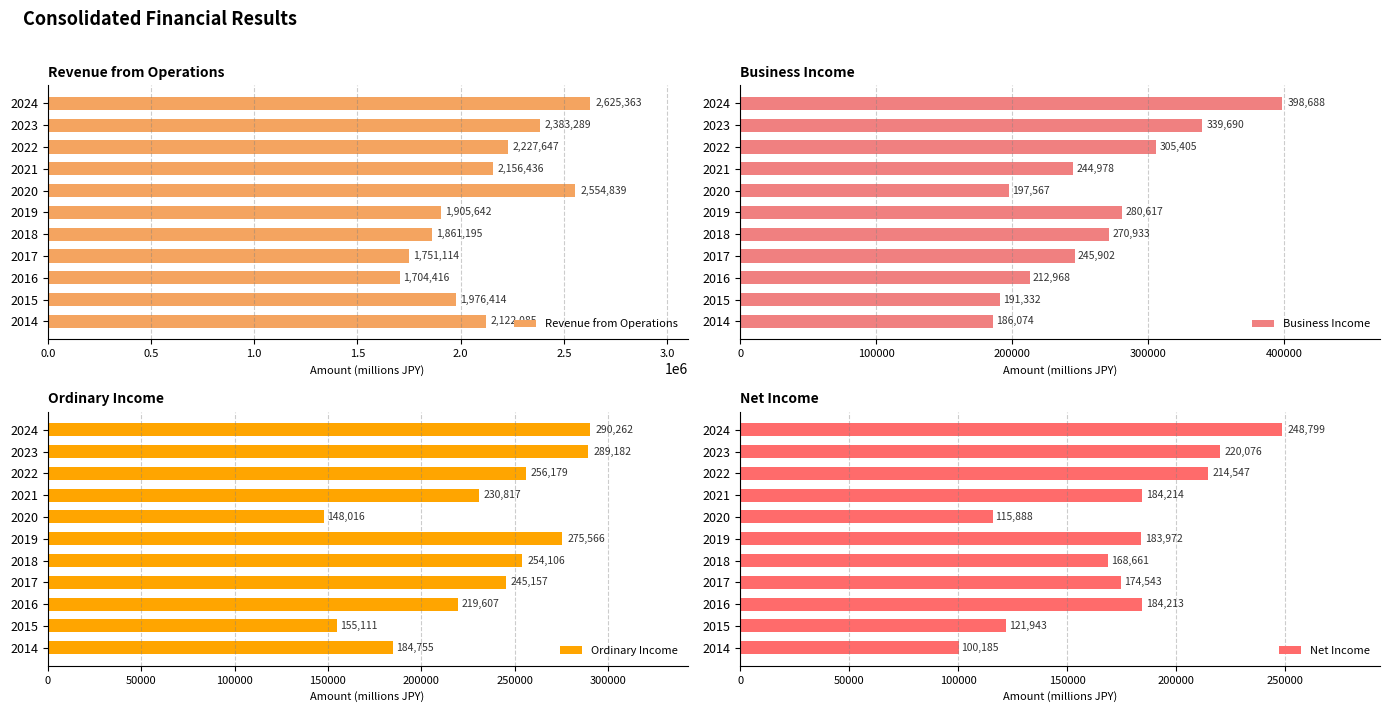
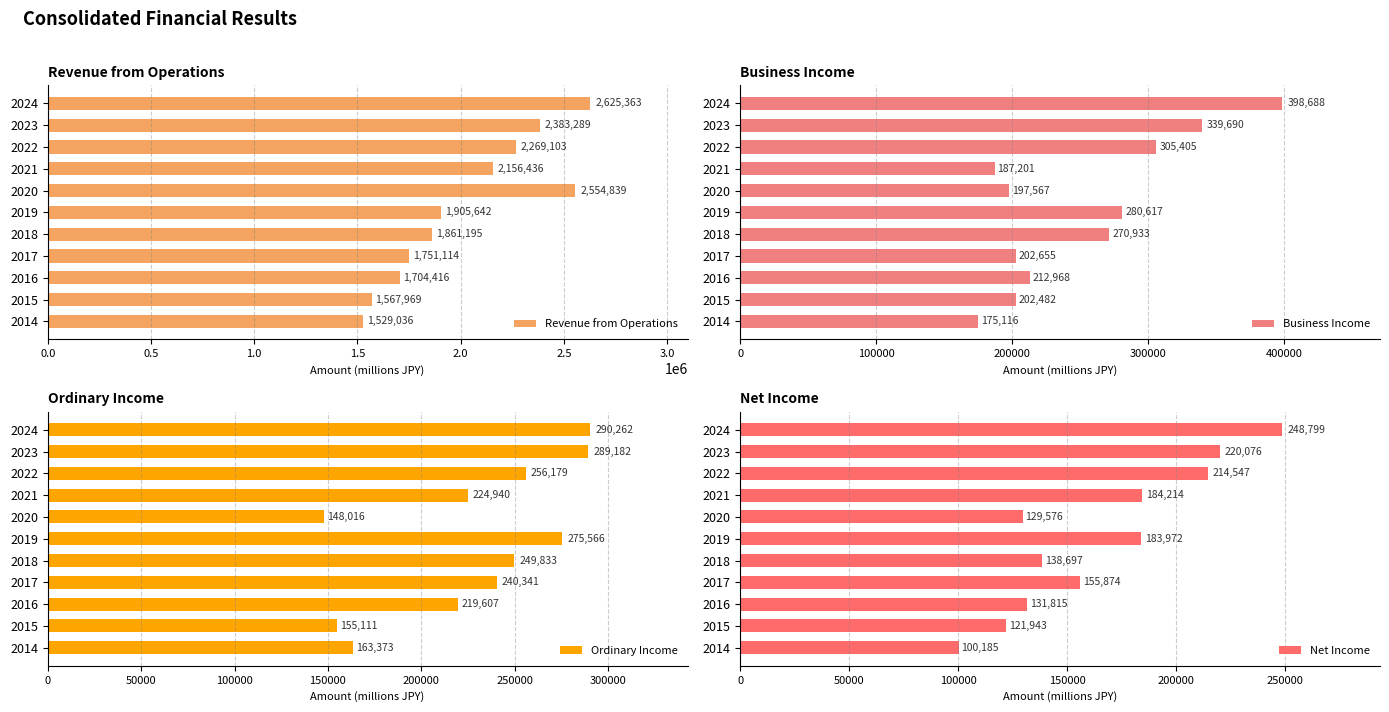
  {
    "Revenue from Operations": {
      "2024": "2,625,363",
      "2023": "2,383,289",
-     "2022": "2,227,647",
+     "2022": "2,269,103",
      "2021": "2,156,436",
      "2020": "2,554,839",
      "2019": "1,905,642",
      "2018": "1,861,195",
      "2017": "1,751,114",
      "2016": "1,704,416",
-     "2015": "1,976,414",
-     "2014": "2,122,085"
+     "2015": "1,567,969",
+     "2014": "1,529,036"
    },
    "Business Income": {
      "2024": "398,688",
      "2023": "339,690",
      "2022": "305,405",
-     "2021": "244,978",
+     "2021": "187,201",
      "2020": "197,567",
      "2019": "280,617",
      "2018": "270,933",
-     "2017": "245,902",
+     "2017": "202,655",
      "2016": "212,968",
-     "2015": "191,332",
-     "2014": "186,074"
+     "2015": "202,482",
+     "2014": "175,116"
    },
    "Ordinary Income": {
      "2024": "290,262",
      "2023": "289,182",
      "2022": "256,179",
-     "2021": "230,817",
+     "2021": "224,940",
      "2020": "148,016",
      "2019": "275,566",
-     "2018": "254,106",
-     "2017": "245,157",
+     "2018": "249,833",
+     "2017": "240,341",
      "2016": "219,607",
      "2015": "155,111",
-     "2014": "184,755"
+     "2014": "163,373"
    },
    "Net Income": {
      "2024": "248,799",
      "2023": "220,076",
      "2022": "214,547",
      "2021": "184,214",
-     "2020": "115,888",
+     "2020": "129,576",
      "2019": "183,972",
-     "2018": "168,661",
-     "2017": "174,543",
-     "2016": "184,213",
+     "2018": "138,697",
+     "2017": "155,874",
+     "2016": "131,815",
      "2015": "121,943",
      "2014": "100,185"
    }
  }
